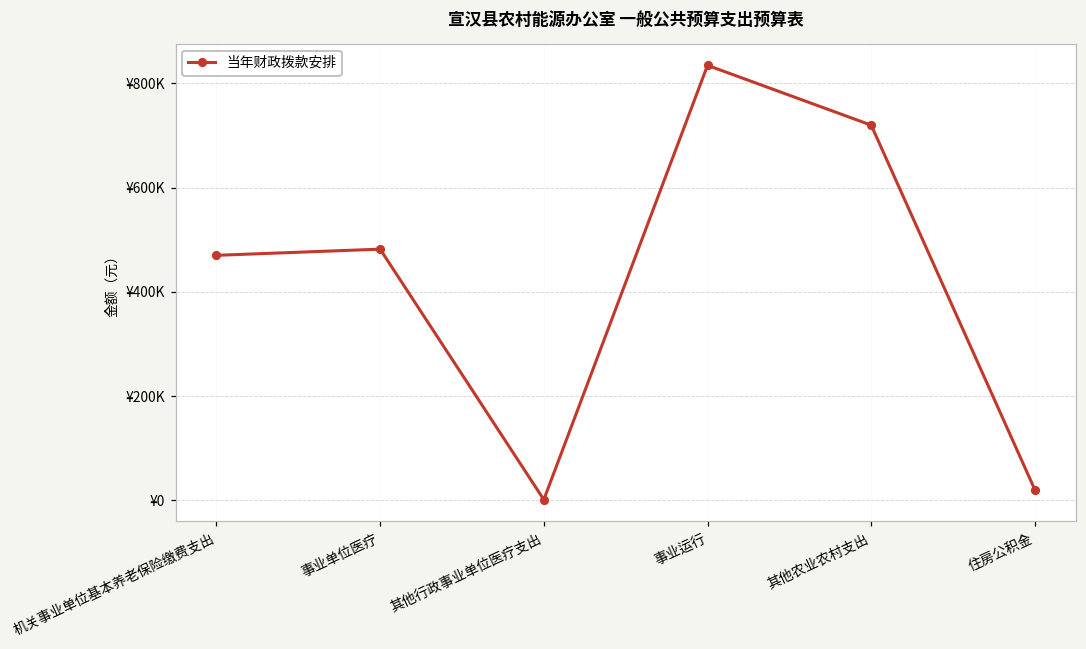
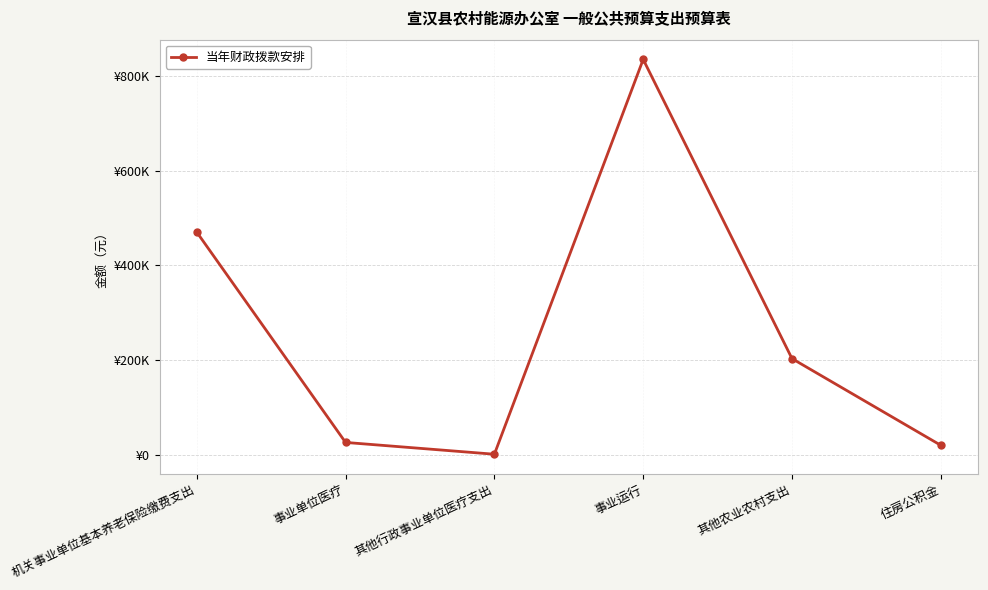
  {
    "机关事业单位基本养老保险缴费支出": "¥470000",
-   "事业单位医疗": "¥480000",
+   "事业单位医疗": "¥30000",
    "其他行政事业单位医疗支出": "¥0",
    "事业运行": "¥830000",
-   "其他农业农村支出": "¥720000",
+   "其他农业农村支出": "¥200000",
    "住房公积金": "¥20000"
  }
